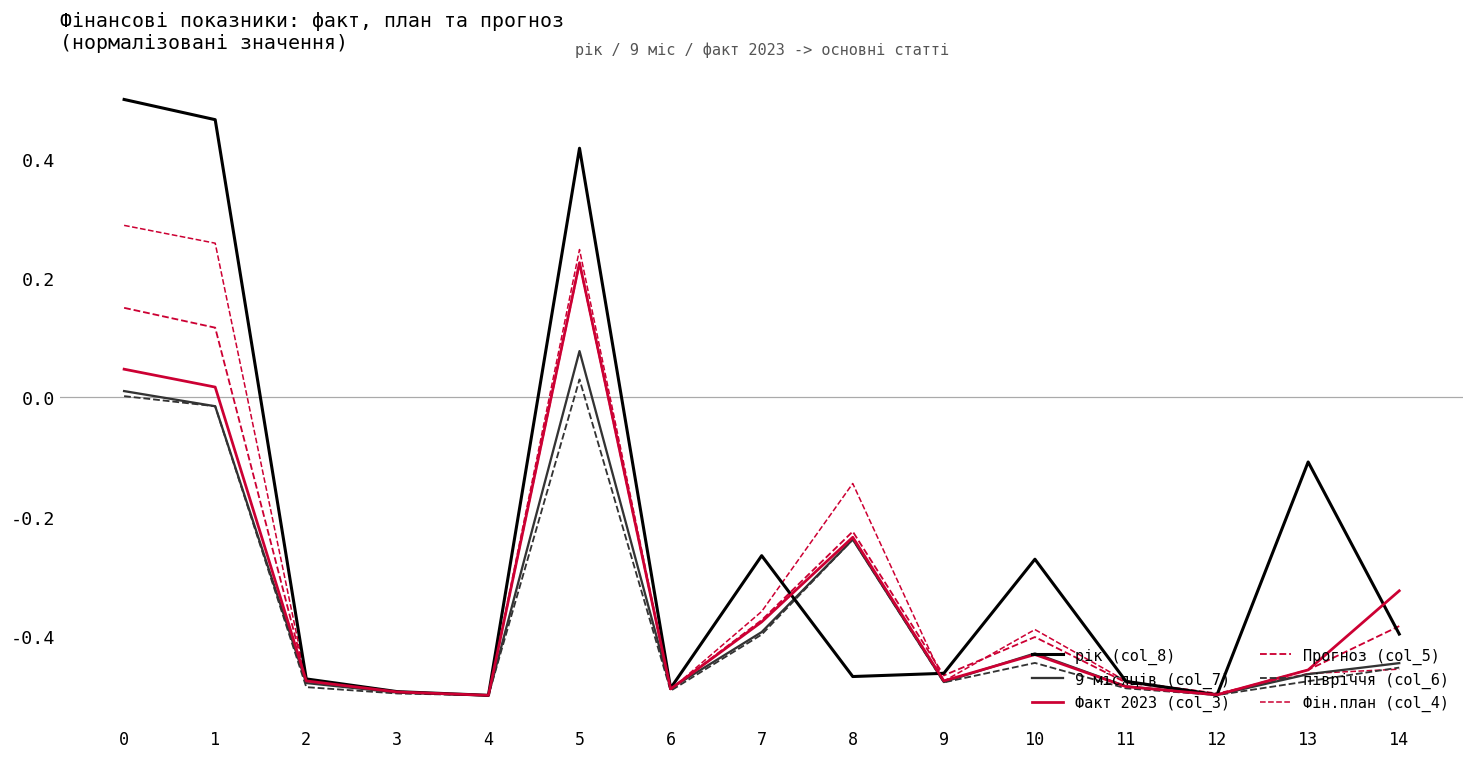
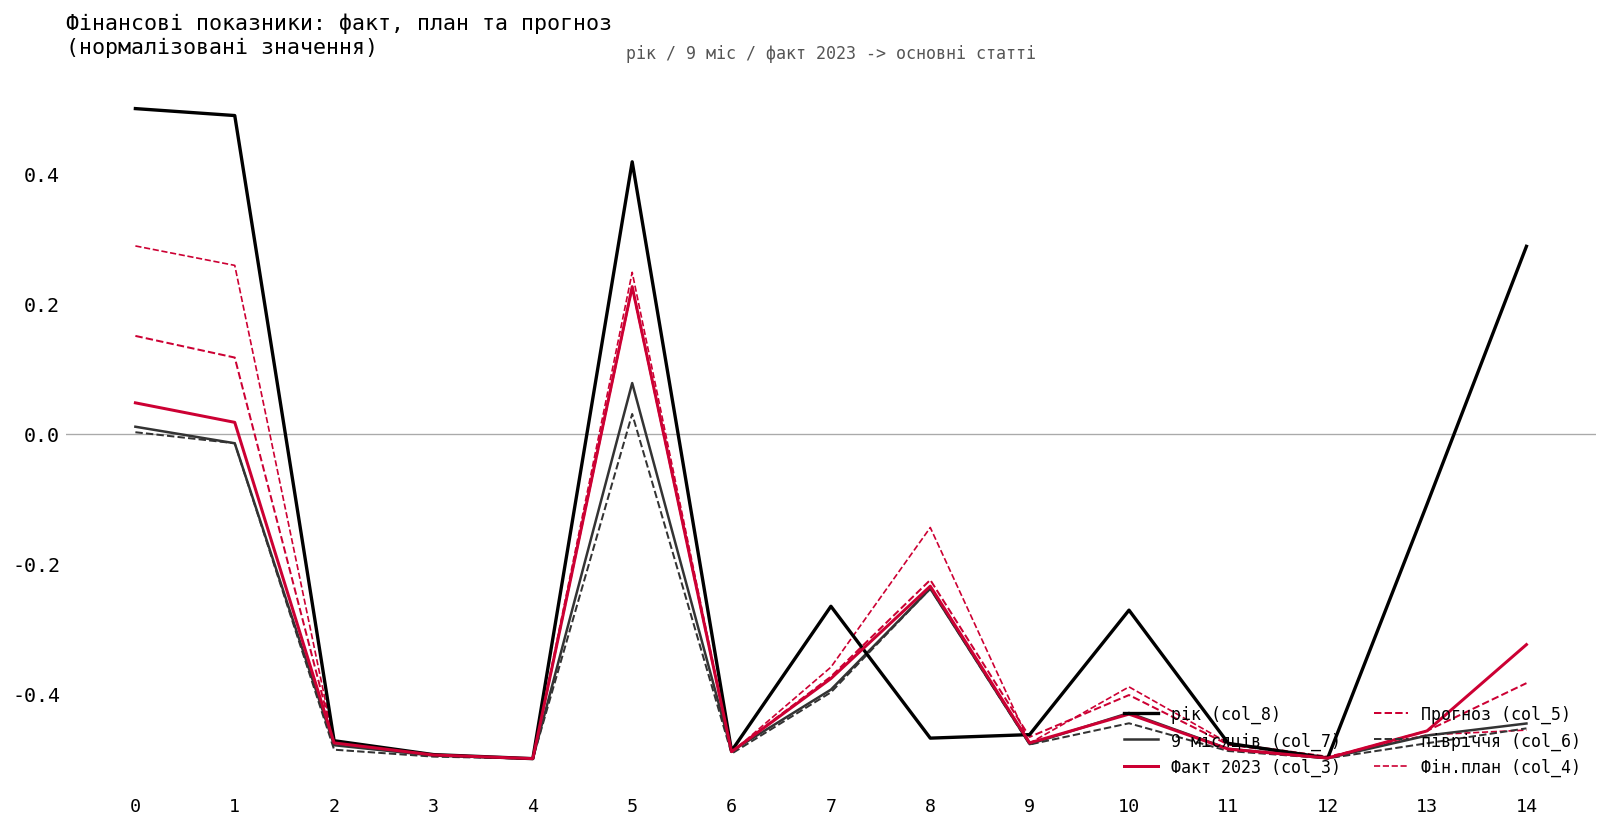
  {
    "рік (col_8)": {
      "0": 0.50,
-     "1": 0.47,
+     "1": 0.49,
      "5": 0.42,
      "7": -0.27,
      "8": -0.47,
      "10": -0.27,
      "13": -0.11,
-     "14": -0.40
+     "14": 0.29
    }
  }
